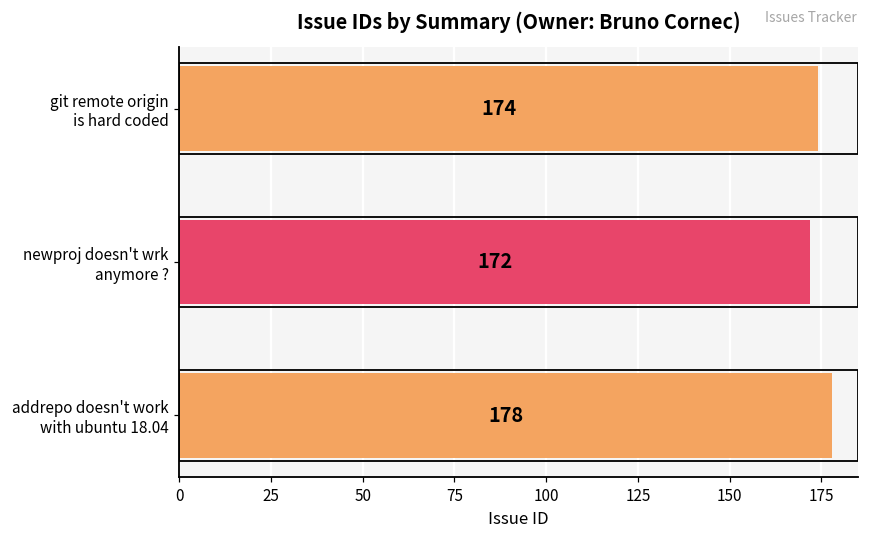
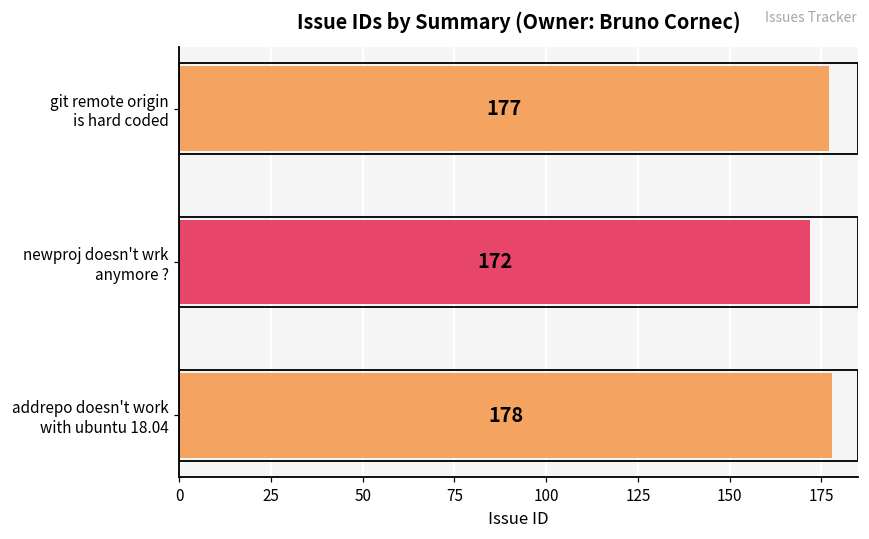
  {
-   "git remote origin is hard coded": 174,
+   "git remote origin is hard coded": 177,
    "newproj doesn't wrk anymore ?": 172,
    "addrepo doesn't work with ubuntu 18.04": 178
  }
